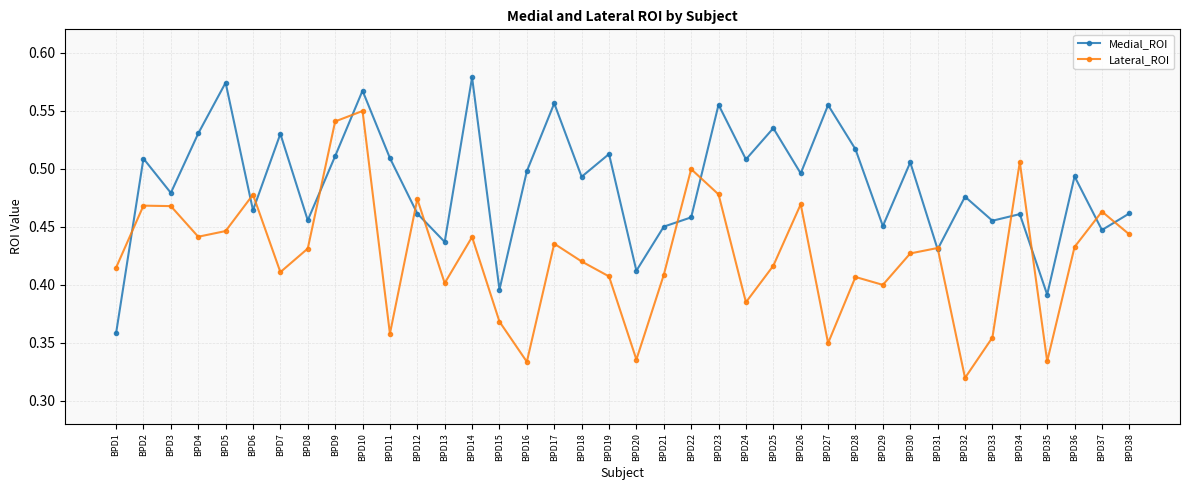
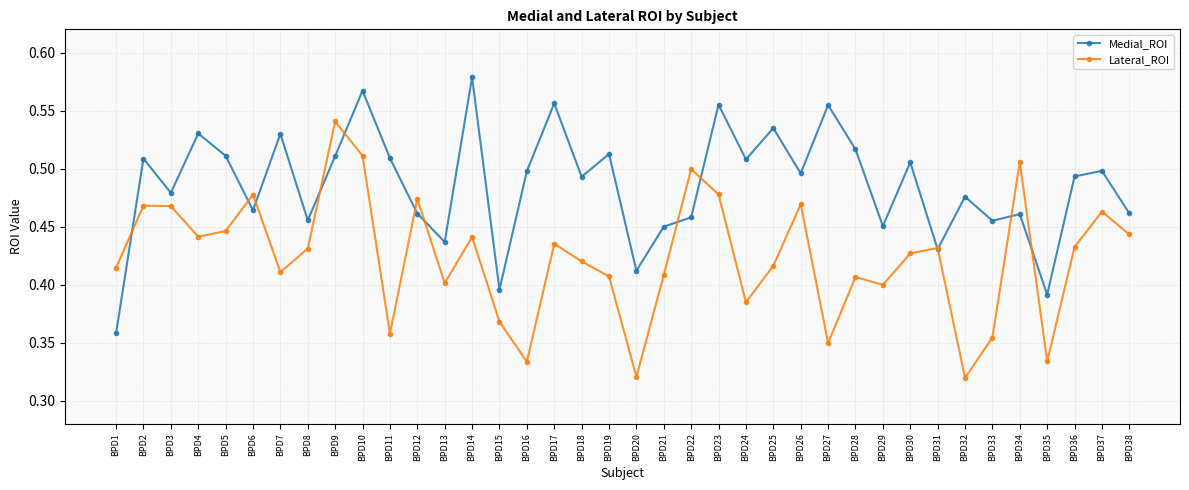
  {
    "Medial_ROI": {
      "BPD1": 0.358,
      "BPD2": 0.509,
      "BPD3": 0.479,
      "BPD4": 0.530,
-     "BPD5": 0.574,
+     "BPD5": 0.511,
      "BPD6": 0.464,
      "BPD7": 0.530,
      "BPD8": 0.455,
      "BPD9": 0.511,
      "BPD10": 0.567,
      "BPD11": 0.509,
      "BPD12": 0.461,
      "BPD13": 0.437,
      "BPD14": 0.579,
      "BPD15": 0.396,
      "BPD16": 0.498,
      "BPD17": 0.556,
      "BPD18": 0.493,
      "BPD19": 0.513,
      "BPD20": 0.412,
      "BPD21": 0.450,
      "BPD22": 0.458,
      "BPD23": 0.555,
      "BPD24": 0.508,
      "BPD25": 0.535,
      "BPD26": 0.496,
      "BPD27": 0.555,
      "BPD28": 0.517,
      "BPD29": 0.450,
      "BPD30": 0.505,
      "BPD32": 0.476,
      "BPD33": 0.455,
      "BPD34": 0.461,
      "BPD35": 0.391,
      "BPD36": 0.493,
-     "BPD37": 0.447,
+     "BPD37": 0.498,
      "BPD38": 0.461
    },
    "Lateral_ROI": {
      "BPD1": 0.415,
      "BPD2": 0.468,
      "BPD3": 0.468,
      "BPD4": 0.441,
      "BPD5": 0.446,
      "BPD6": 0.478,
      "BPD7": 0.411,
      "BPD8": 0.431,
      "BPD9": 0.541,
-     "BPD10": 0.550,
+     "BPD10": 0.511,
      "BPD11": 0.358,
      "BPD12": 0.474,
      "BPD13": 0.401,
      "BPD14": 0.441,
      "BPD15": 0.368,
      "BPD16": 0.333,
      "BPD17": 0.435,
      "BPD18": 0.420,
      "BPD19": 0.407,
-     "BPD20": 0.335,
+     "BPD20": 0.320,
      "BPD21": 0.408,
      "BPD22": 0.500,
      "BPD23": 0.478,
      "BPD24": 0.385,
      "BPD25": 0.416,
      "BPD26": 0.469,
      "BPD27": 0.350,
      "BPD28": 0.407,
      "BPD29": 0.400,
      "BPD30": 0.427,
      "BPD32": 0.320,
      "BPD33": 0.354,
      "BPD34": 0.506,
      "BPD35": 0.334,
      "BPD36": 0.432,
      "BPD37": 0.463,
      "BPD38": 0.443
    }
  }
